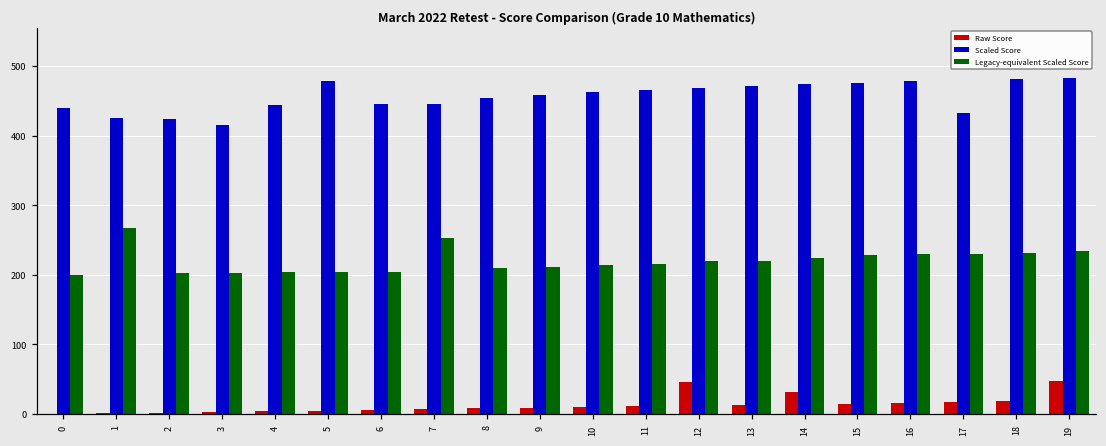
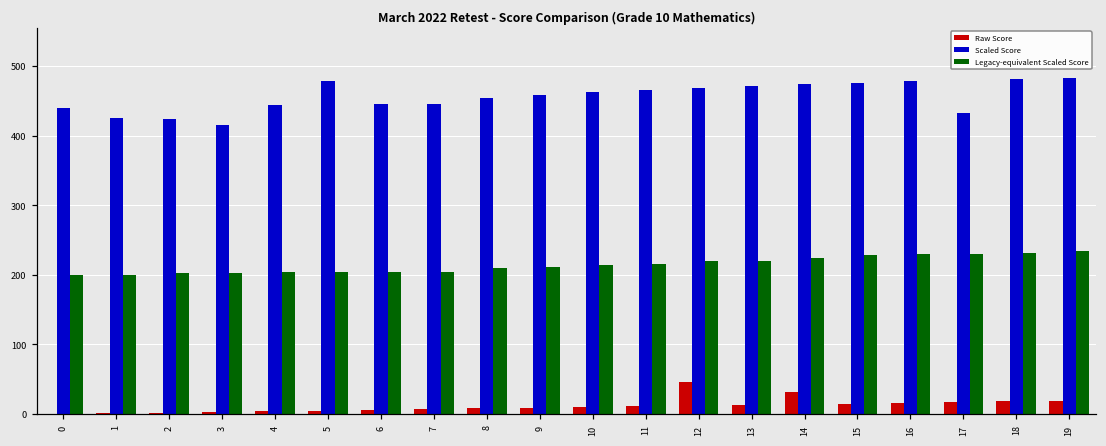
  {
    "Raw Score": {
      "0": 0,
      "4": 0,
      "5": 10,
      "6": 10,
      "7": 10,
      "8": 10,
      "9": 10,
      "10": 10,
      "11": 10,
      "12": 50,
      "13": 10,
      "14": 30,
      "15": 20,
      "16": 20,
      "17": 20,
      "18": 20,
-     "19": 50
+     "19": 20
    },
    "Scaled Score": {
      "0": 440,
      "1": 430,
      "2": 420,
      "3": 420,
      "4": 440,
      "5": 480,
      "6": 450,
      "7": 450,
      "8": 450,
      "9": 460,
      "10": 460,
      "11": 470,
      "12": 470,
      "13": 470,
      "14": 470,
      "15": 480,
      "16": 480,
      "17": 430,
      "18": 480,
      "19": 480
    },
    "Legacy-equivalent Scaled Score": {
      "0": 200,
-     "1": 270,
+     "1": 200,
      "2": 200,
      "3": 200,
      "4": 200,
      "5": 200,
      "6": 200,
-     "7": 250,
+     "7": 200,
      "8": 210,
      "9": 210,
      "10": 210,
      "11": 220,
      "12": 220,
      "13": 220,
      "14": 220,
      "15": 230,
      "16": 230,
      "17": 230,
      "18": 230,
      "19": 230
    }
  }
